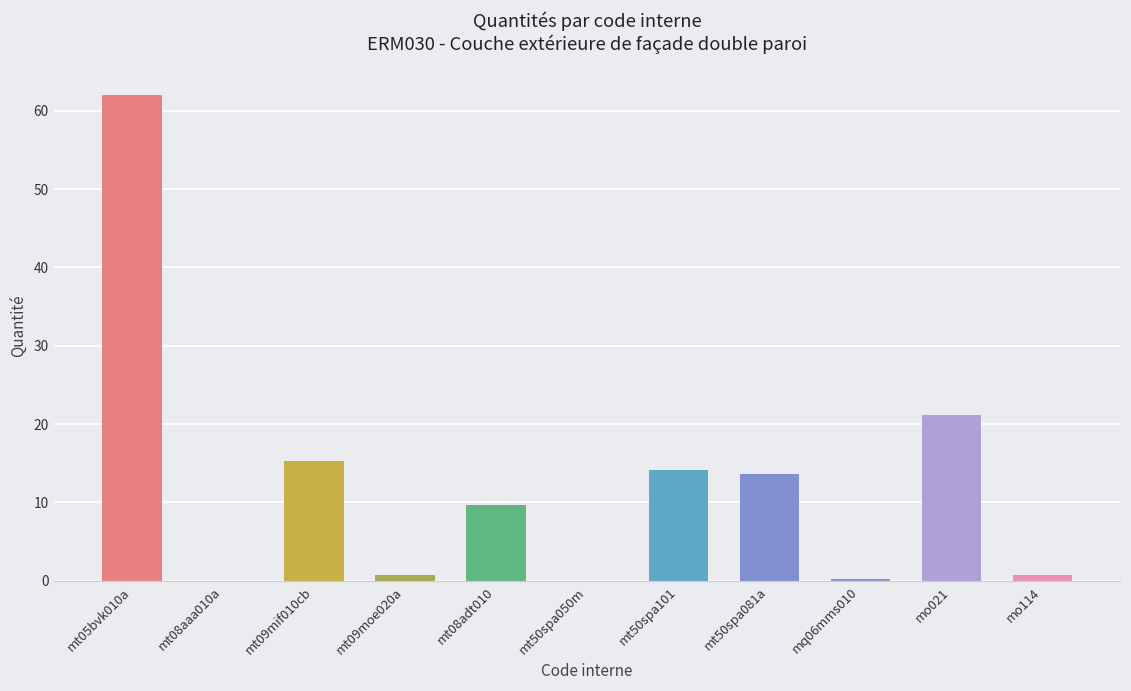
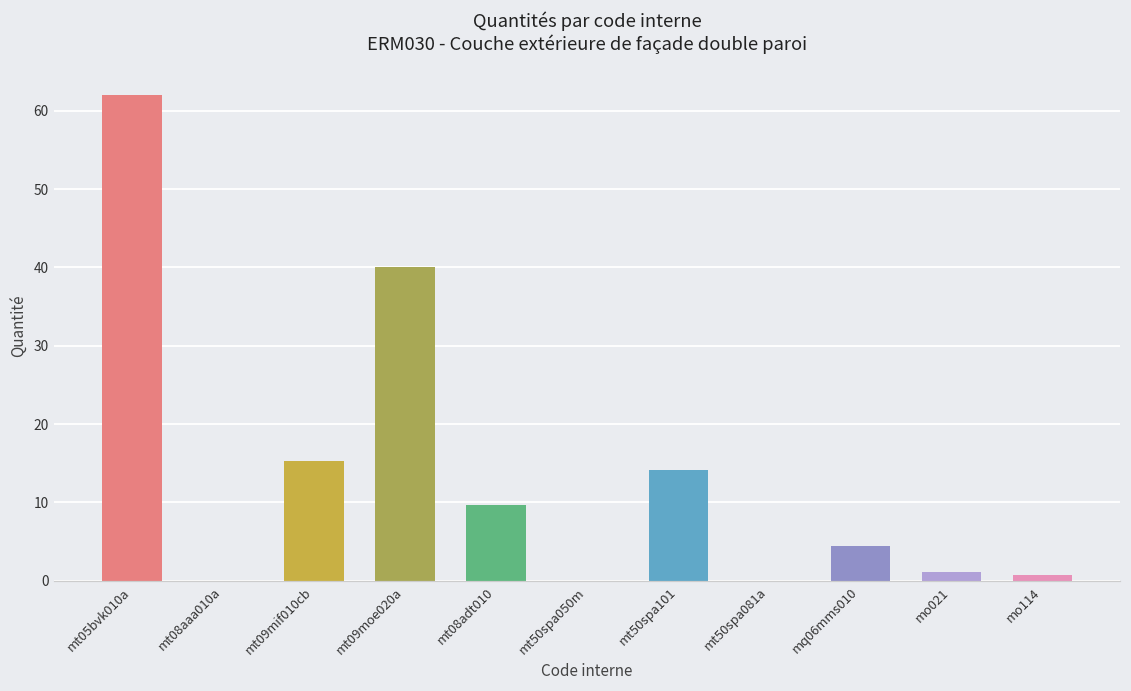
  {
    "mt05bvk010a": 62,
    "mt09mif010cb": 15,
-   "mt09moe020a": 1,
+   "mt09moe020a": 40,
    "mt08adt010": 10,
    "mt50spa101": 14,
-   "mt50spa081a": 14,
-   "mq06mms010": 0,
-   "mo021": 21,
+   "mt50spa081a": 0,
+   "mq06mms010": 4,
+   "mo021": 1,
    "mo114": 1
  }
